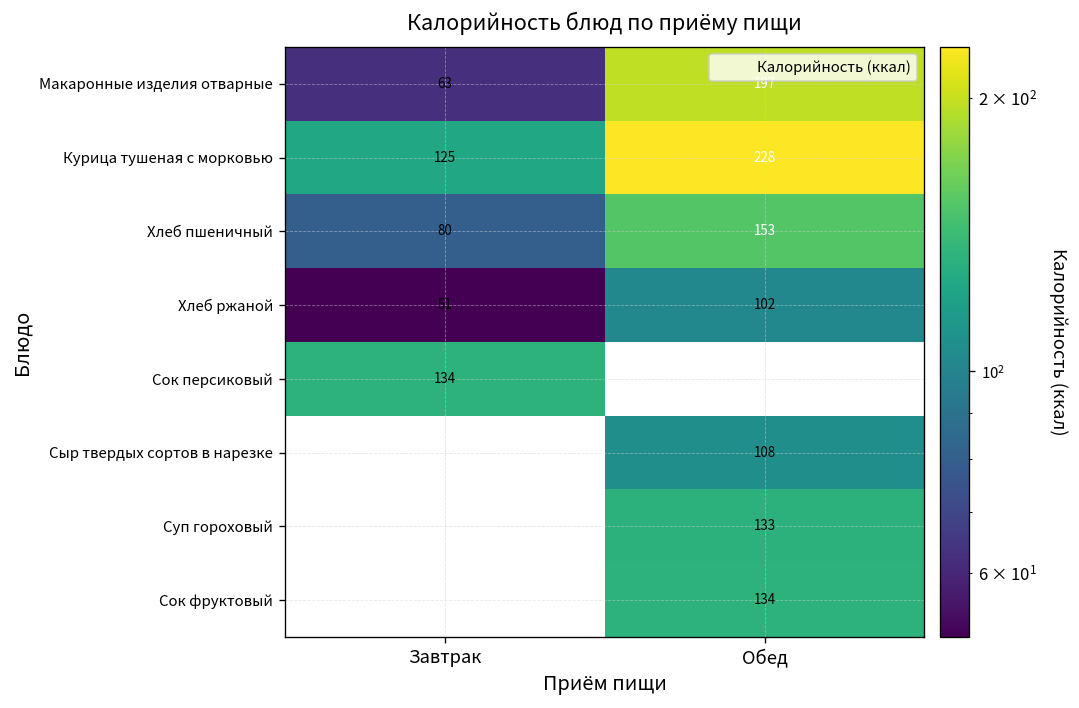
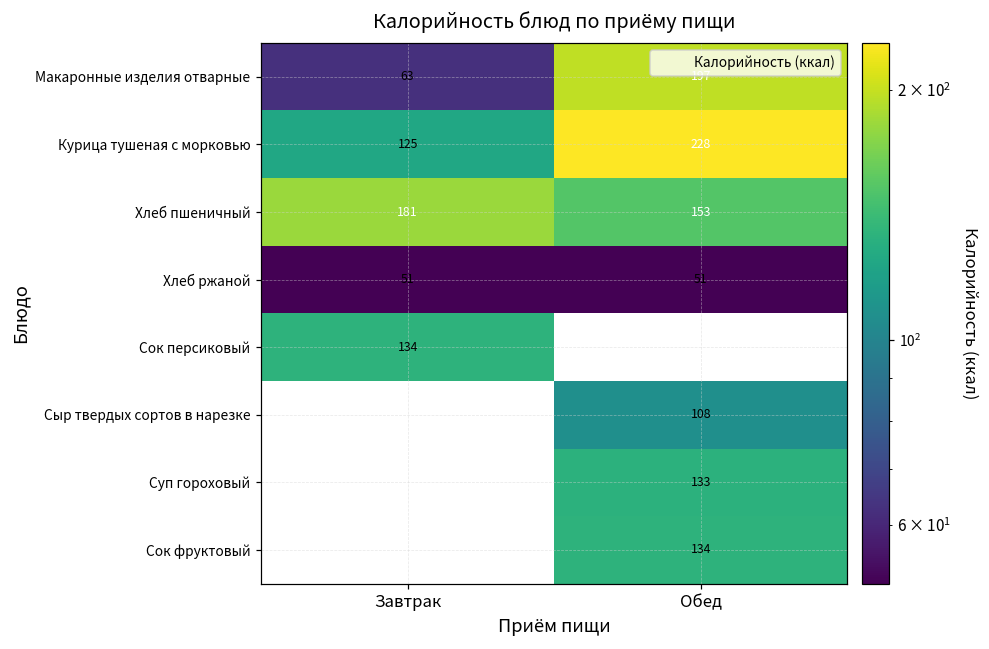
  {
    "Макаронные изделия отварные": {
      "Завтрак": 63
    },
    "Курица тушеная с морковью": {
      "Завтрак": 125,
      "Обед": 228
    },
    "Хлеб пшеничный": {
-     "Завтрак": 80,
+     "Завтрак": 181,
      "Обед": 153
    },
    "Хлеб ржаной": {
      "Завтрак": 51,
-     "Обед": 102
+     "Обед": 51
    },
    "Сок персиковый": {
      "Завтрак": 134
    },
    "Сыр твердых сортов в нарезке": {
      "Обед": 108
    },
    "Суп гороховый": {
      "Обед": 133
    },
    "Сок фруктовый": {
      "Обед": 134
    }
  }
